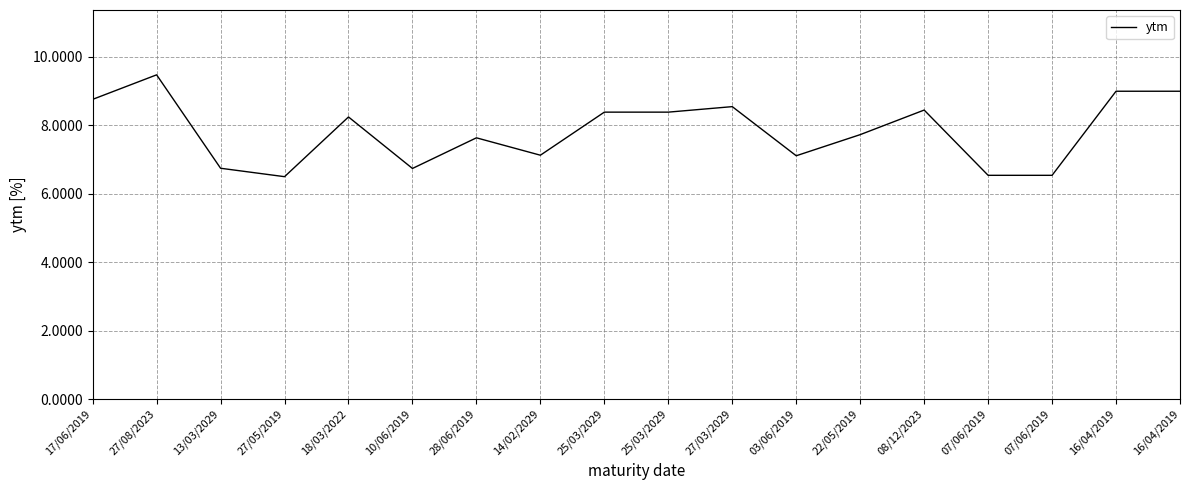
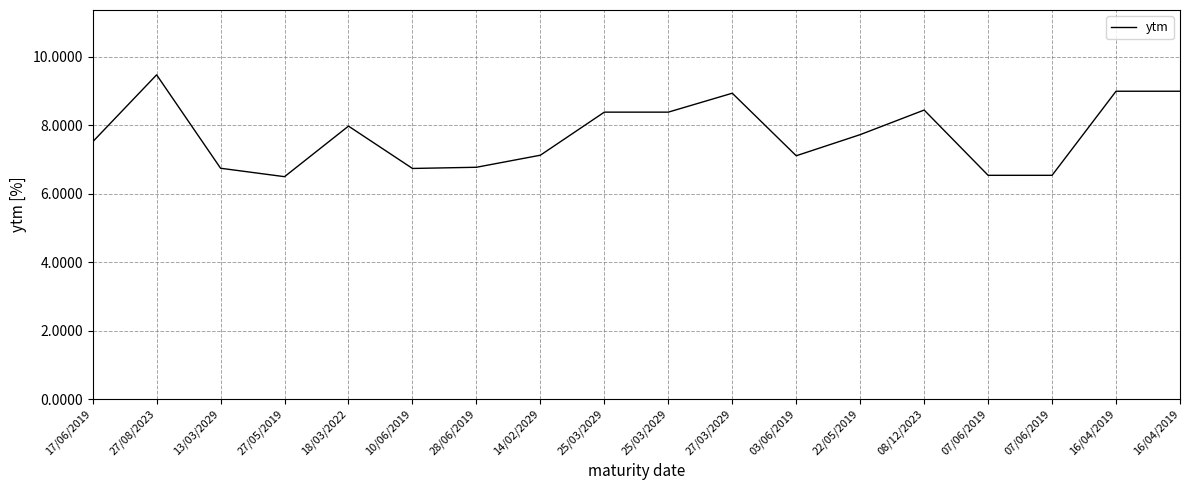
  {
-   "17/06/2019": 8.8,
+   "17/06/2019": 7.5,
    "27/08/2023": 9.5,
    "13/03/2029": 6.7,
    "27/05/2019": 6.5,
-   "18/03/2022": 8.2,
+   "18/03/2022": 8.0,
    "10/06/2019": 6.7,
-   "28/06/2019": 7.6,
+   "28/06/2019": 6.8,
    "14/02/2029": 7.1,
-   "27/03/2029": 8.5,
+   "27/03/2029": 8.9,
    "03/06/2019": 7.1,
    "22/05/2019": 7.7,
    "08/12/2023": 8.4
  }
